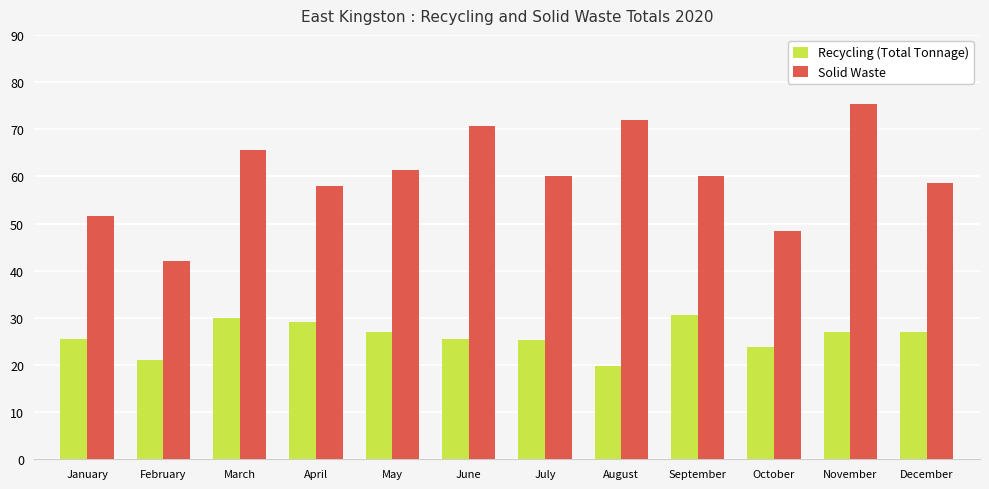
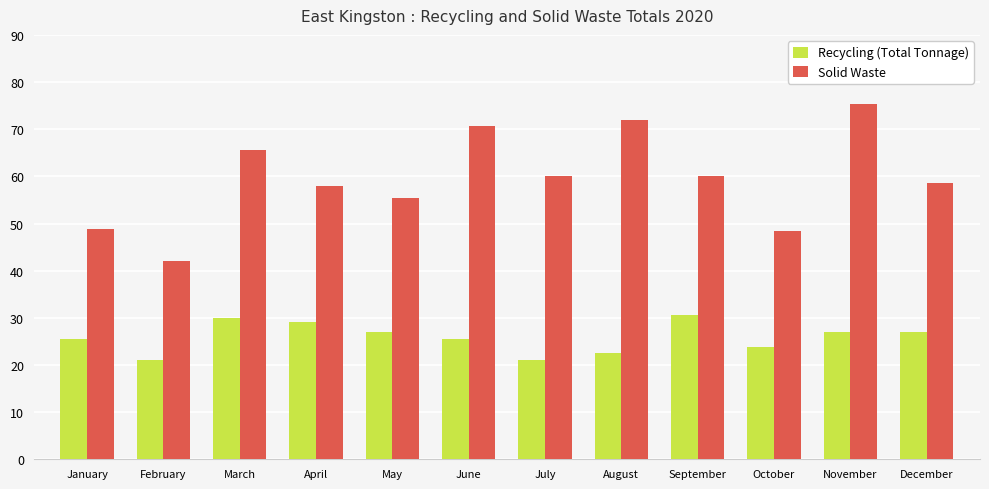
  {
    "Recycling (Total Tonnage)": {
      "January": 26,
      "February": 21,
      "March": 30,
      "April": 29,
      "May": 27,
      "June": 26,
-     "July": 25,
-     "August": 20,
+     "July": 21,
+     "August": 23,
      "September": 31,
      "October": 24,
      "November": 27,
      "December": 27
    },
    "Solid Waste": {
-     "January": 52,
+     "January": 49,
      "February": 42,
      "March": 66,
      "April": 58,
-     "May": 61,
+     "May": 56,
      "June": 71,
      "July": 60,
      "August": 72,
      "September": 60,
      "October": 48,
      "November": 75,
      "December": 59
    }
  }
